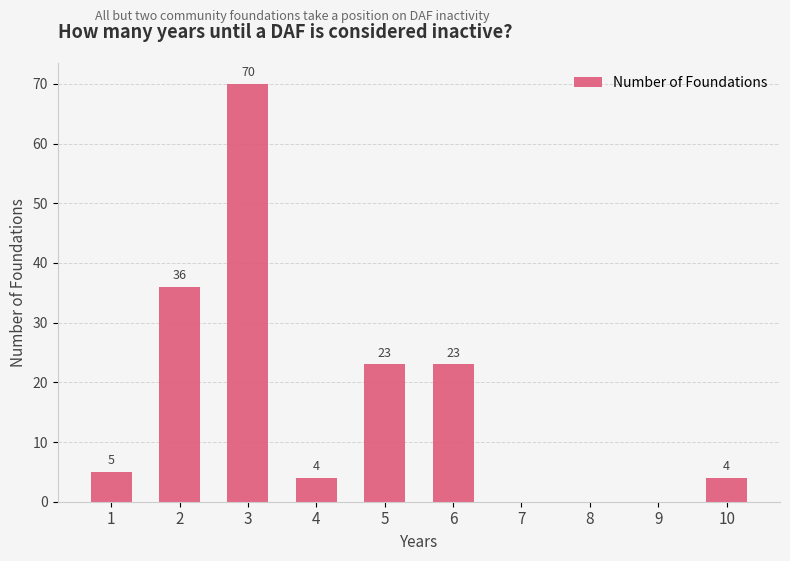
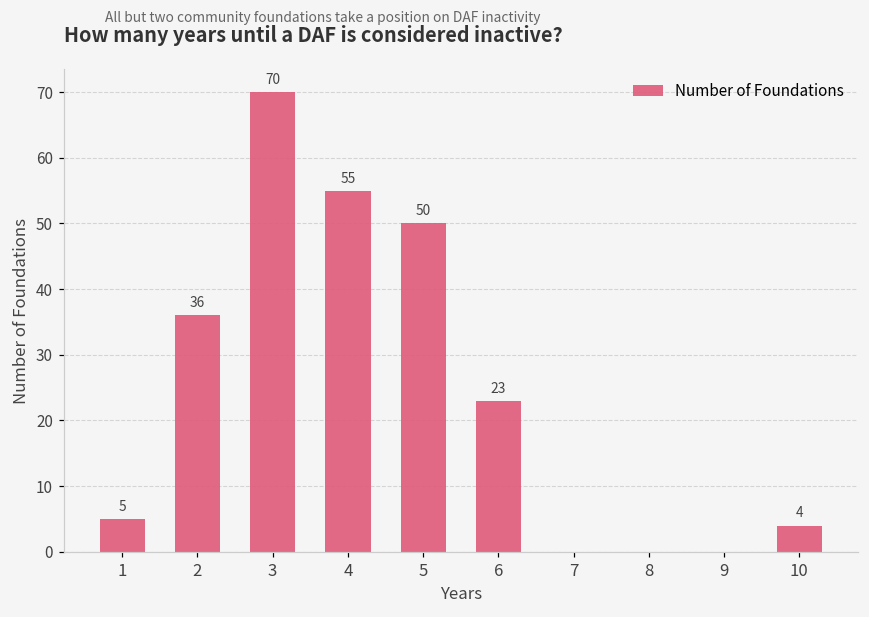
  {
    "1": 5,
    "2": 36,
    "3": 70,
-   "4": 4,
-   "5": 23,
+   "4": 55,
+   "5": 50,
    "6": 23,
    "10": 4
  }
